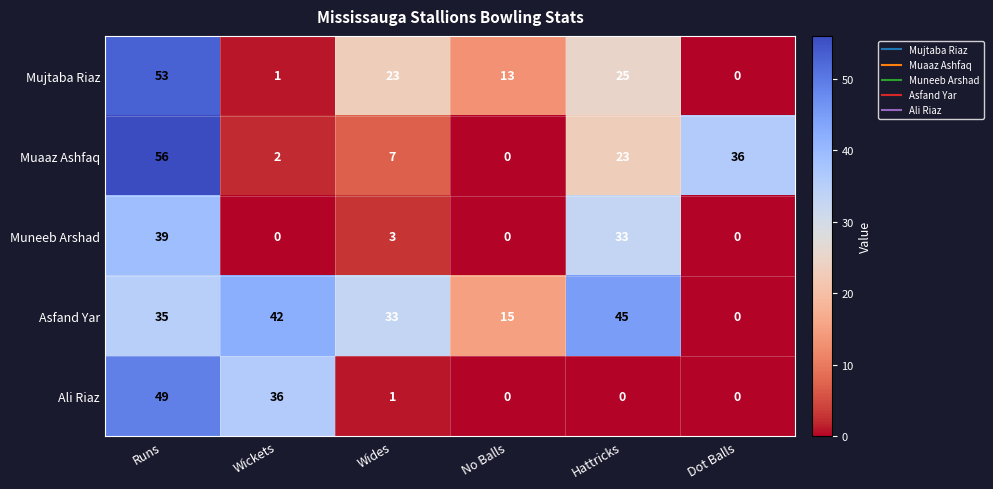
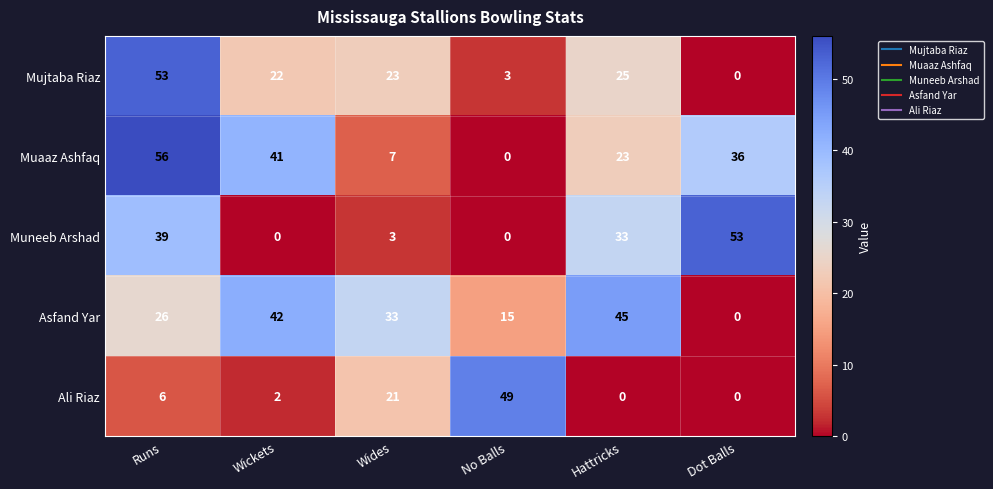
  {
    "Mujtaba Riaz": {
      "Runs": 53,
-     "Wickets": 1,
+     "Wickets": 22,
      "Wides": 23,
-     "No Balls": 13,
+     "No Balls": 3,
      "Hattricks": 25,
      "Dot Balls": 0
    },
    "Muaaz Ashfaq": {
      "Runs": 56,
-     "Wickets": 2,
+     "Wickets": 41,
      "Wides": 7,
      "No Balls": 0,
      "Hattricks": 23,
      "Dot Balls": 36
    },
    "Muneeb Arshad": {
      "Runs": 39,
      "Wickets": 0,
      "Wides": 3,
      "No Balls": 0,
      "Hattricks": 33,
-     "Dot Balls": 0
+     "Dot Balls": 53
    },
    "Asfand Yar": {
-     "Runs": 35,
+     "Runs": 26,
      "Wickets": 42,
      "Wides": 33,
      "No Balls": 15,
      "Hattricks": 45,
      "Dot Balls": 0
    },
    "Ali Riaz": {
-     "Runs": 49,
-     "Wickets": 36,
-     "Wides": 1,
-     "No Balls": 0,
+     "Runs": 6,
+     "Wickets": 2,
+     "Wides": 21,
+     "No Balls": 49,
      "Hattricks": 0,
      "Dot Balls": 0
    }
  }
